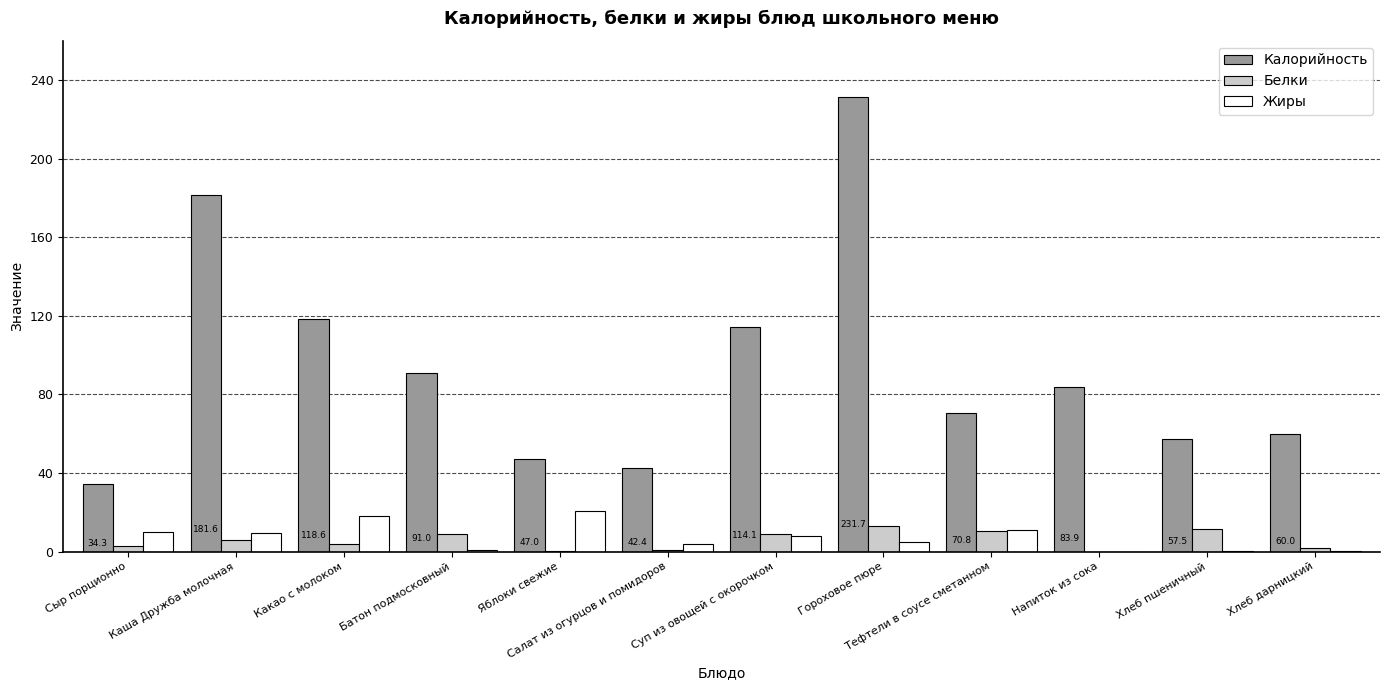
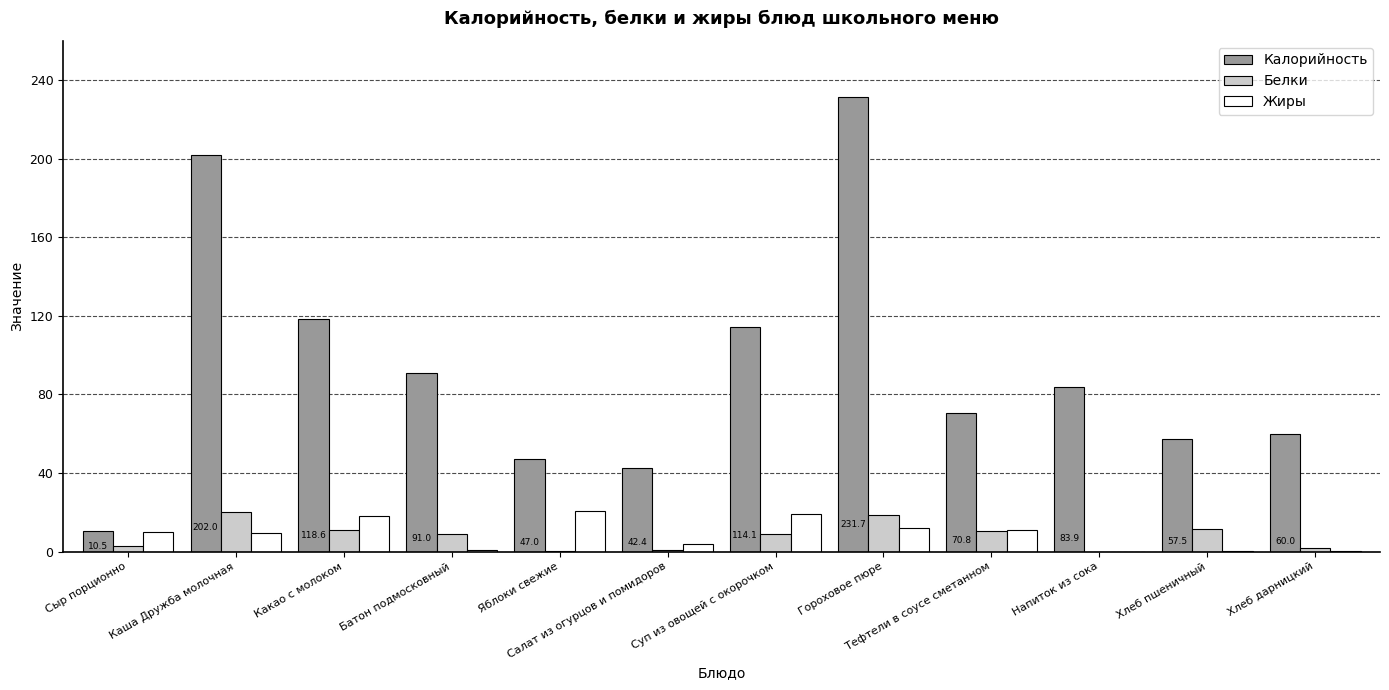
  {
    "Калорийность": {
-     "Сыр порционно": 34.3,
-     "Каша Дружба молочная": 181.6,
+     "Сыр порционно": 10.5,
+     "Каша Дружба молочная": 202.0,
      "Какао с молоком": 118.6,
      "Батон подмосковный": 91.0,
      "Яблоки свежие": 47.0,
      "Салат из огурцов и помидоров": 42.4,
      "Суп из овощей с окорочком": 114.1,
      "Гороховое пюре": 231.7,
      "Тефтели в соусе сметанном": 70.8,
      "Напиток из сока": 83.9,
      "Хлеб пшеничный": 57.5,
      "Хлеб дарницкий": 60.0
    },
    "Белки": {
      "Сыр порционно": 3,
-     "Каша Дружба молочная": 6,
-     "Какао с молоком": 4,
+     "Каша Дружба молочная": 20,
+     "Какао с молоком": 11,
      "Батон подмосковный": 9,
      "Суп из овощей с окорочком": 9,
-     "Гороховое пюре": 13,
+     "Гороховое пюре": 18,
      "Тефтели в соусе сметанном": 10,
      "Напиток из сока": 0,
      "Хлеб пшеничный": 11,
      "Хлеб дарницкий": 2
    },
    "Жиры": {
      "Сыр порционно": 10,
      "Каша Дружба молочная": 10,
      "Какао с молоком": 18,
      "Яблоки свежие": 21,
      "Салат из огурцов и помидоров": 4,
-     "Суп из овощей с окорочком": 8,
-     "Гороховое пюре": 5,
+     "Суп из овощей с окорочком": 19,
+     "Гороховое пюре": 12,
      "Тефтели в соусе сметанном": 11,
      "Напиток из сока": 0
    }
  }
